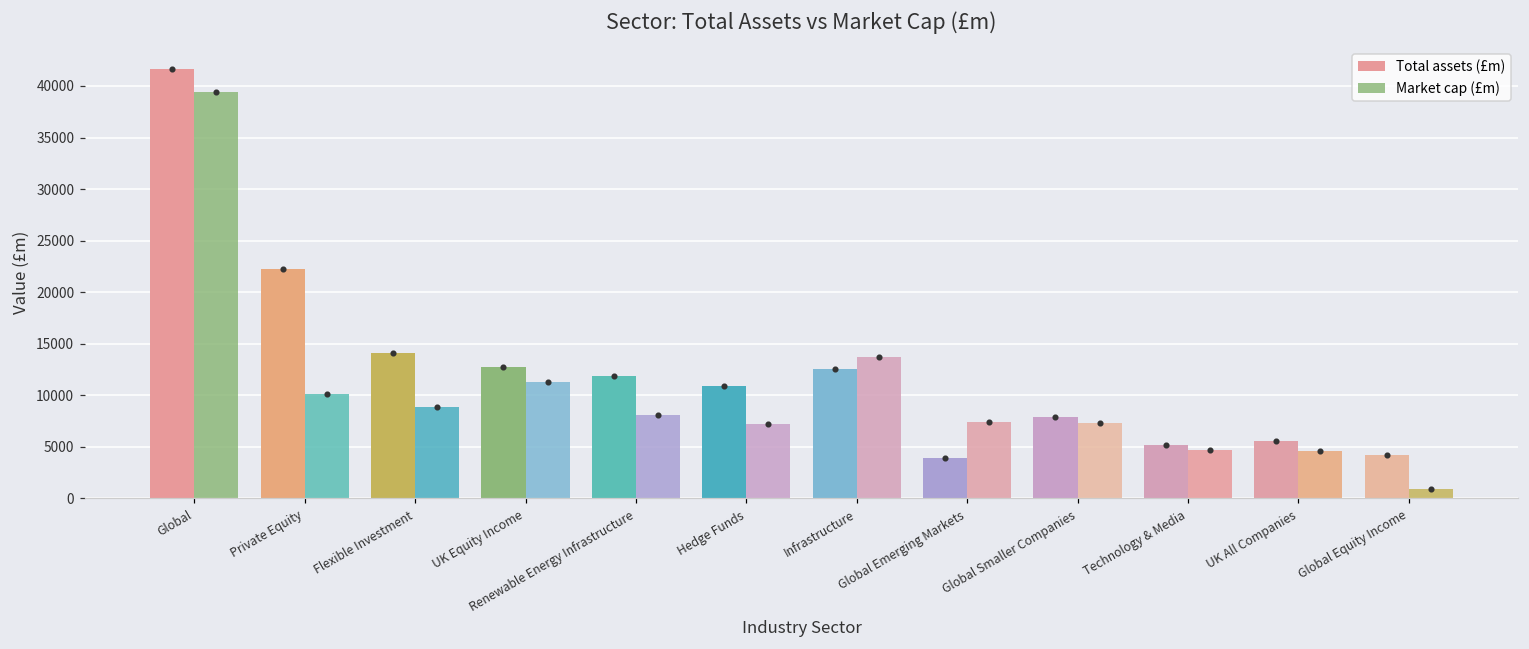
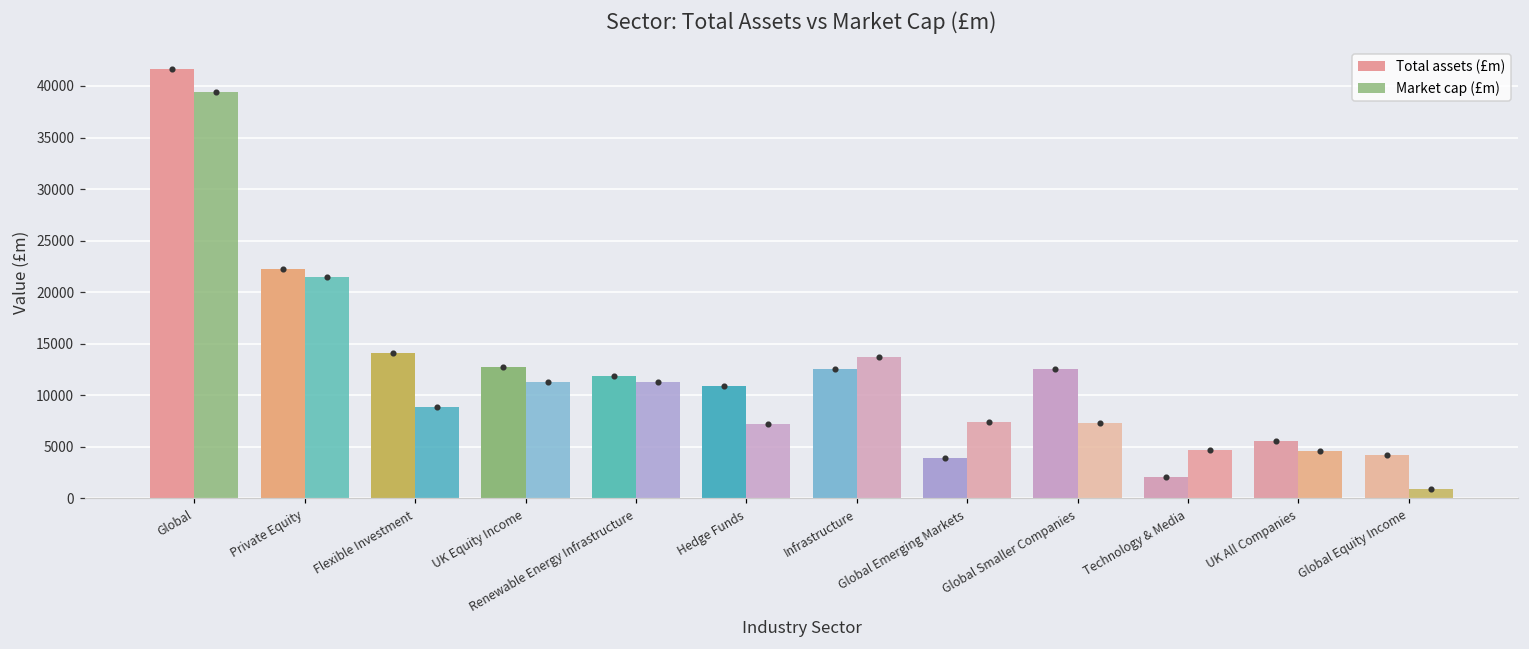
  {
    "Total assets (£m)": {
      "Global": 42000,
      "Private Equity": 22000,
      "Flexible Investment": 14000,
      "UK Equity Income": 13000,
      "Renewable Energy Infrastructure": 12000,
      "Hedge Funds": 11000,
      "Infrastructure": 13000,
      "Global Emerging Markets": 4000,
-     "Global Smaller Companies": 8000,
-     "Technology & Media": 5000,
+     "Global Smaller Companies": 13000,
+     "Technology & Media": 2000,
      "UK All Companies": 6000,
      "Global Equity Income": 4000
    },
    "Market cap (£m)": {
      "Global": 39000,
-     "Private Equity": 10000,
+     "Private Equity": 22000,
      "Flexible Investment": 9000,
      "UK Equity Income": 11000,
-     "Renewable Energy Infrastructure": 8000,
+     "Renewable Energy Infrastructure": 11000,
      "Hedge Funds": 7000,
      "Infrastructure": 14000,
      "Global Emerging Markets": 7000,
      "Global Smaller Companies": 7000,
      "Technology & Media": 5000,
      "UK All Companies": 5000,
      "Global Equity Income": 1000
    }
  }
